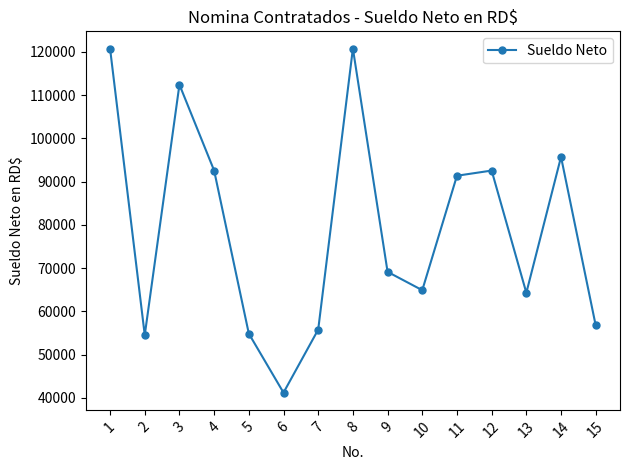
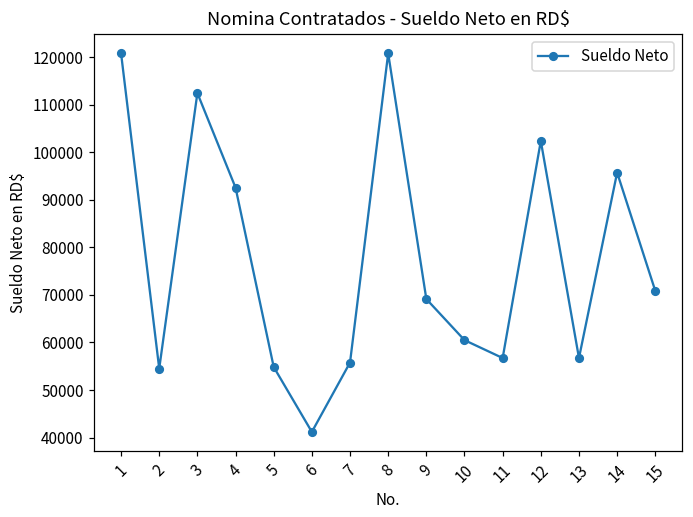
  {
    "1": 121000,
    "2": 55000,
    "3": 112000,
    "4": 93000,
    "5": 55000,
    "6": 41000,
    "7": 56000,
    "8": 121000,
    "9": 69000,
-   "10": 65000,
-   "11": 91000,
-   "12": 93000,
-   "13": 64000,
+   "10": 60000,
+   "11": 57000,
+   "12": 102000,
+   "13": 57000,
    "14": 96000,
-   "15": 57000
+   "15": 71000
  }
